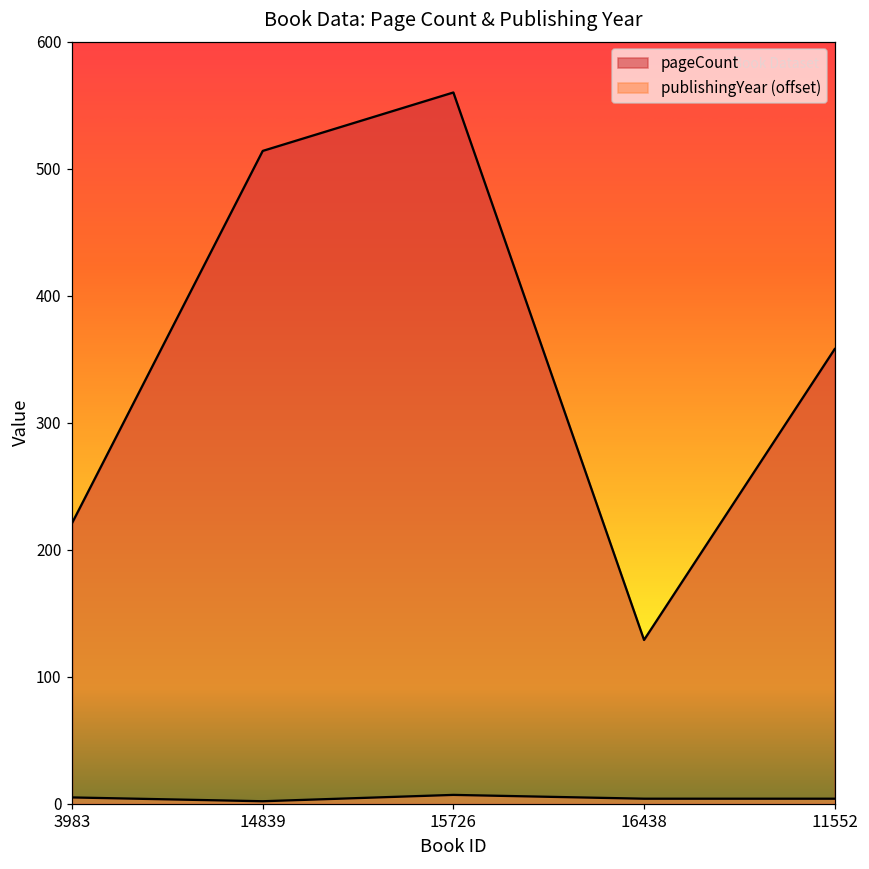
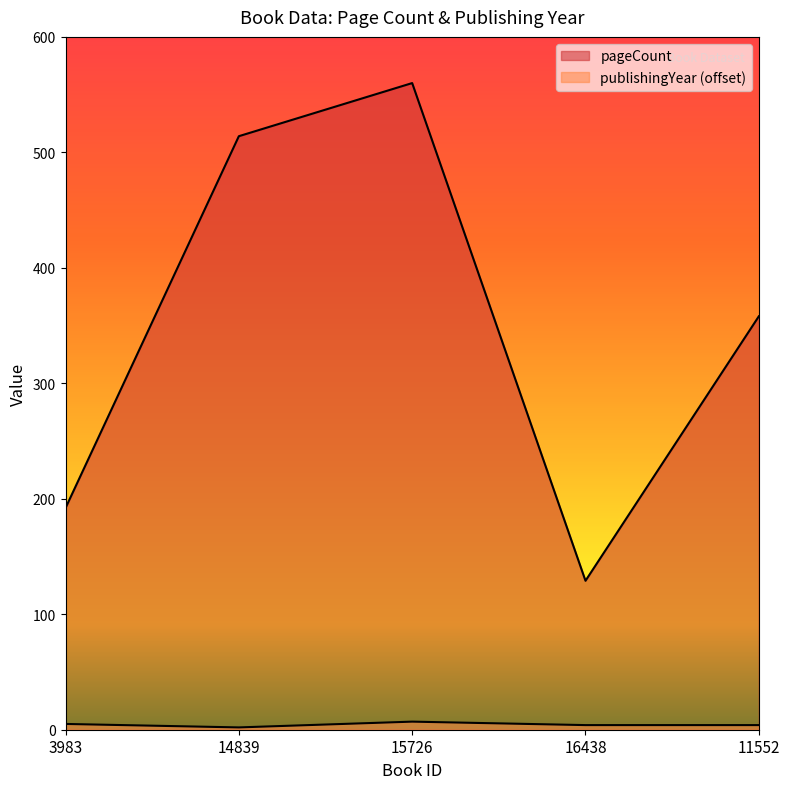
  {
    "pageCount": {
-     "3983": 221,
+     "3983": 192,
      "14839": 514,
      "15726": 560,
      "16438": 129,
      "11552": 358
    },
    "publishingYear (offset)": {
      "3983": 5,
      "14839": 2,
      "15726": 7,
      "16438": 4,
      "11552": 4
    }
  }
